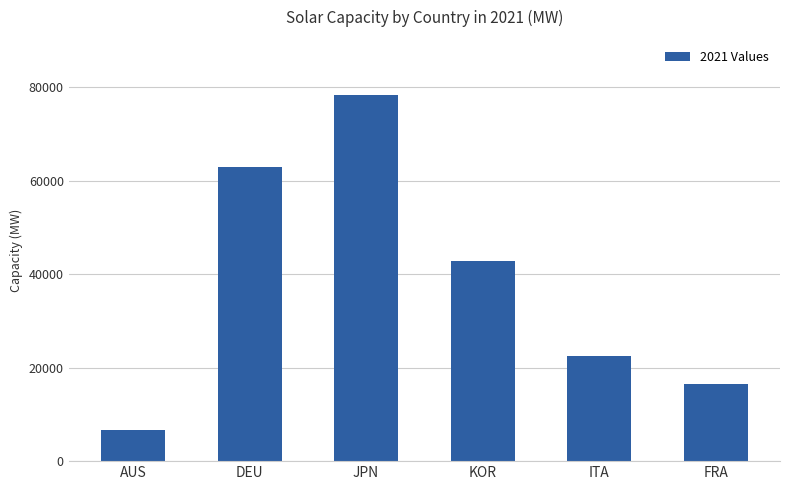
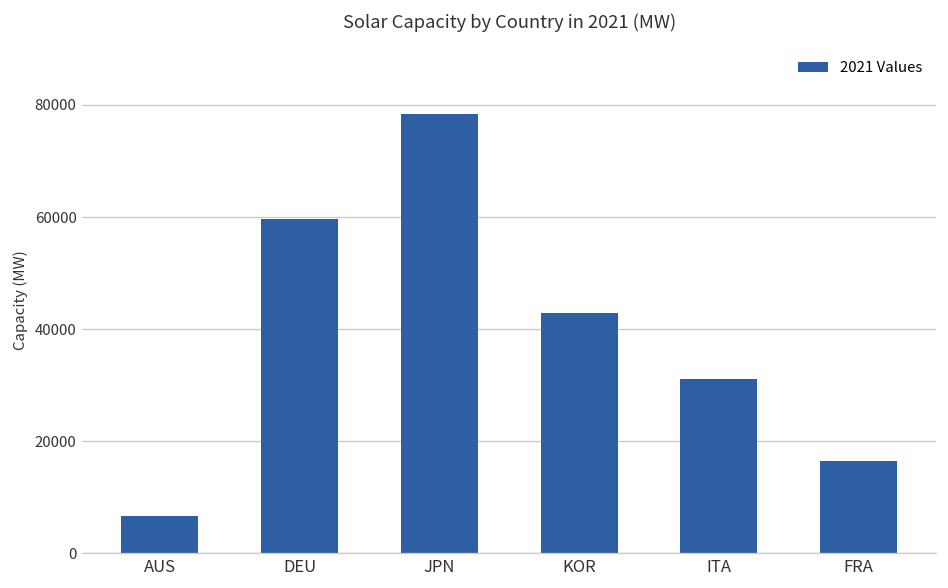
  {
    "AUS": 7000,
-   "DEU": 63000,
+   "DEU": 60000,
    "JPN": 78000,
    "KOR": 43000,
-   "ITA": 23000,
+   "ITA": 31000,
    "FRA": 16000
  }
